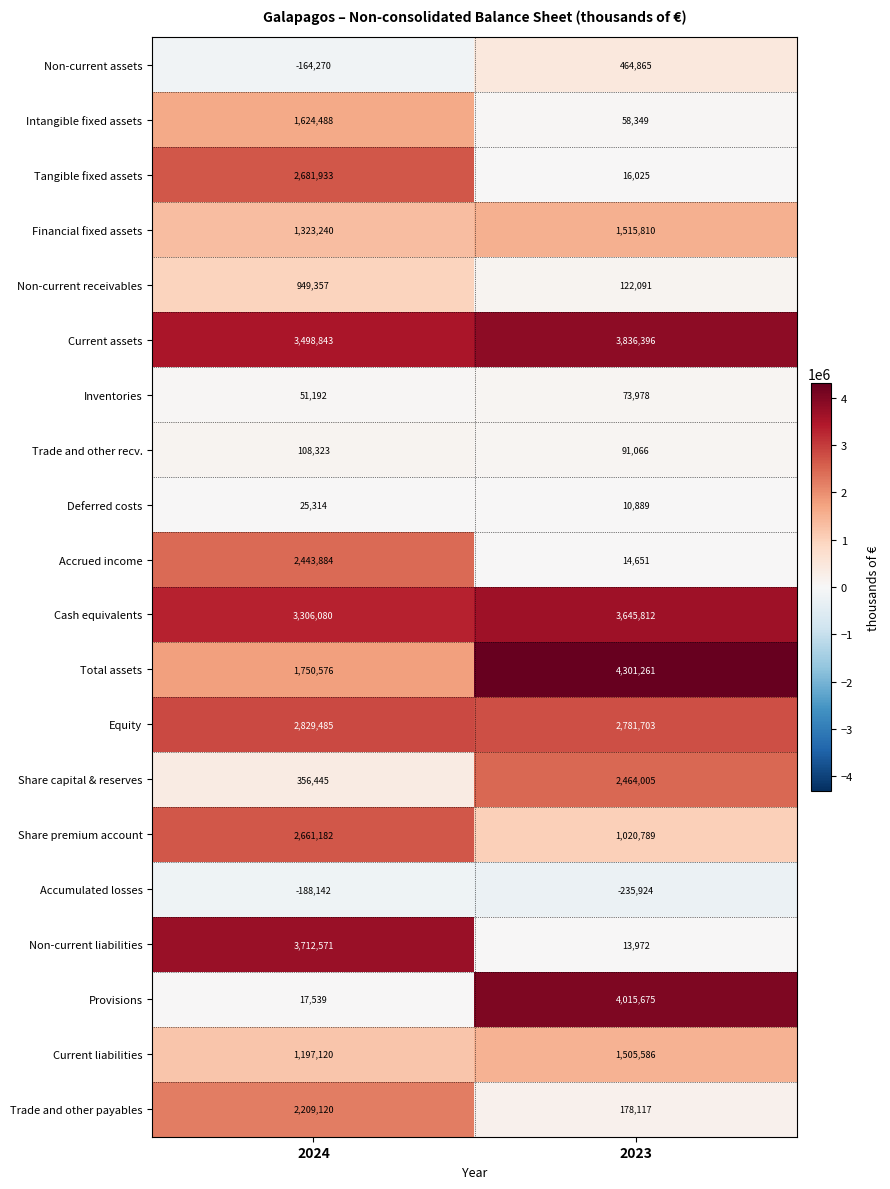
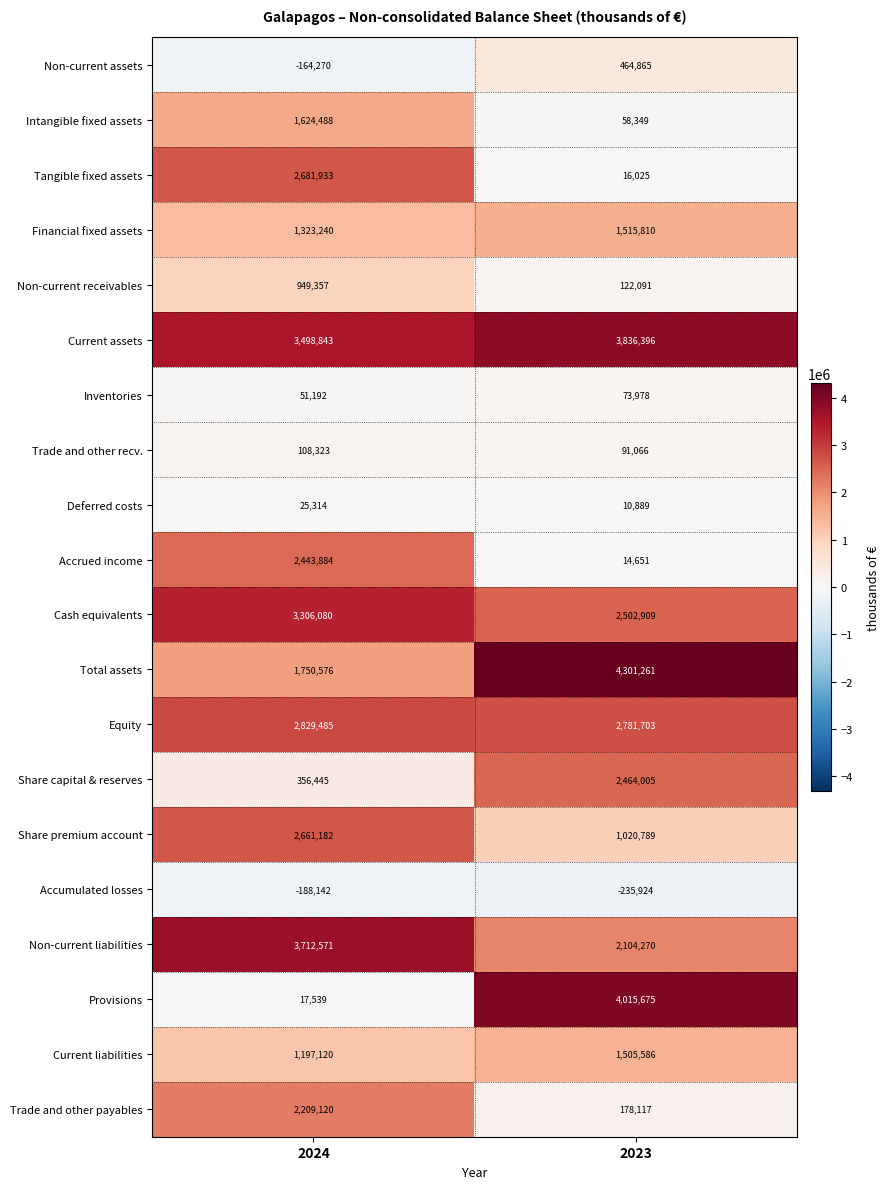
  {
    "Non-current assets": {
      "2024": "-164,270",
      "2023": "464,865"
    },
    "Intangible fixed assets": {
      "2024": "1,624,488",
      "2023": "58,349"
    },
    "Tangible fixed assets": {
      "2024": "2,681,933",
      "2023": "16,025"
    },
    "Financial fixed assets": {
      "2024": "1,323,240",
      "2023": "1,515,810"
    },
    "Non-current receivables": {
      "2024": "949,357",
      "2023": "122,091"
    },
    "Current assets": {
      "2024": "3,498,843",
      "2023": "3,836,396"
    },
    "Inventories": {
      "2024": "51,192",
      "2023": "73,978"
    },
    "Trade and other recv.": {
      "2024": "108,323",
      "2023": "91,066"
    },
    "Deferred costs": {
      "2024": "25,314",
      "2023": "10,889"
    },
    "Accrued income": {
      "2024": "2,443,884",
      "2023": "14,651"
    },
    "Cash equivalents": {
      "2024": "3,306,080",
-     "2023": "3,645,812"
+     "2023": "2,502,909"
    },
    "Total assets": {
      "2024": "1,750,576",
      "2023": "4,301,261"
    },
    "Equity": {
      "2024": "2,829,485",
      "2023": "2,781,703"
    },
    "Share capital & reserves": {
      "2024": "356,445",
      "2023": "2,464,005"
    },
    "Share premium account": {
      "2024": "2,661,182",
      "2023": "1,020,789"
    },
    "Accumulated losses": {
      "2024": "-188,142",
      "2023": "-235,924"
    },
    "Non-current liabilities": {
      "2024": "3,712,571",
-     "2023": "13,972"
+     "2023": "2,104,270"
    },
    "Provisions": {
      "2024": "17,539",
      "2023": "4,015,675"
    },
    "Current liabilities": {
      "2024": "1,197,120",
      "2023": "1,505,586"
    },
    "Trade and other payables": {
      "2024": "2,209,120",
      "2023": "178,117"
    }
  }
